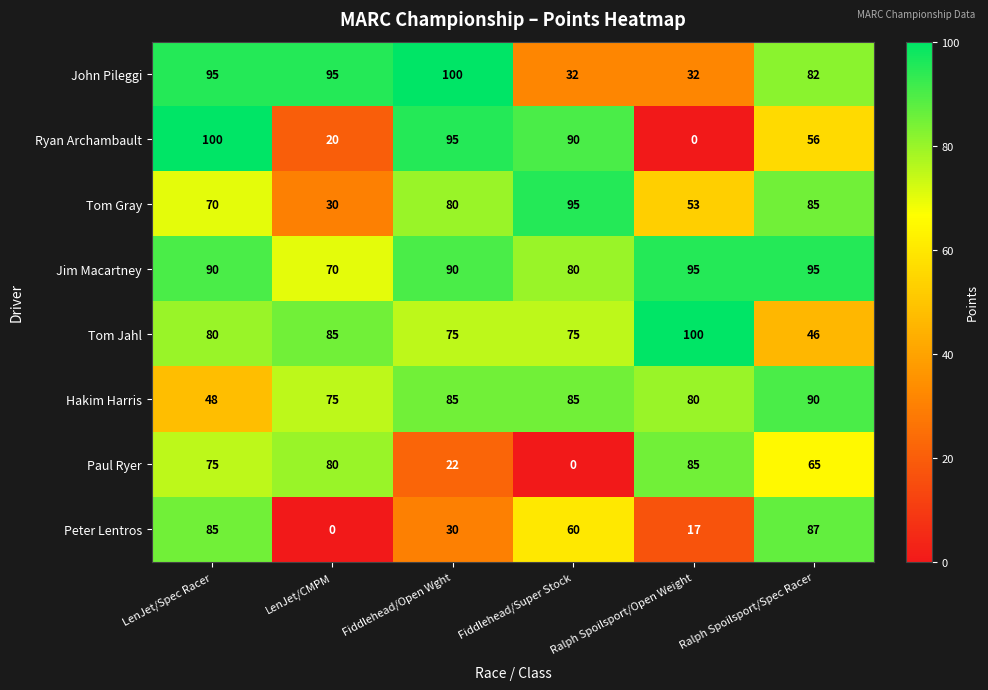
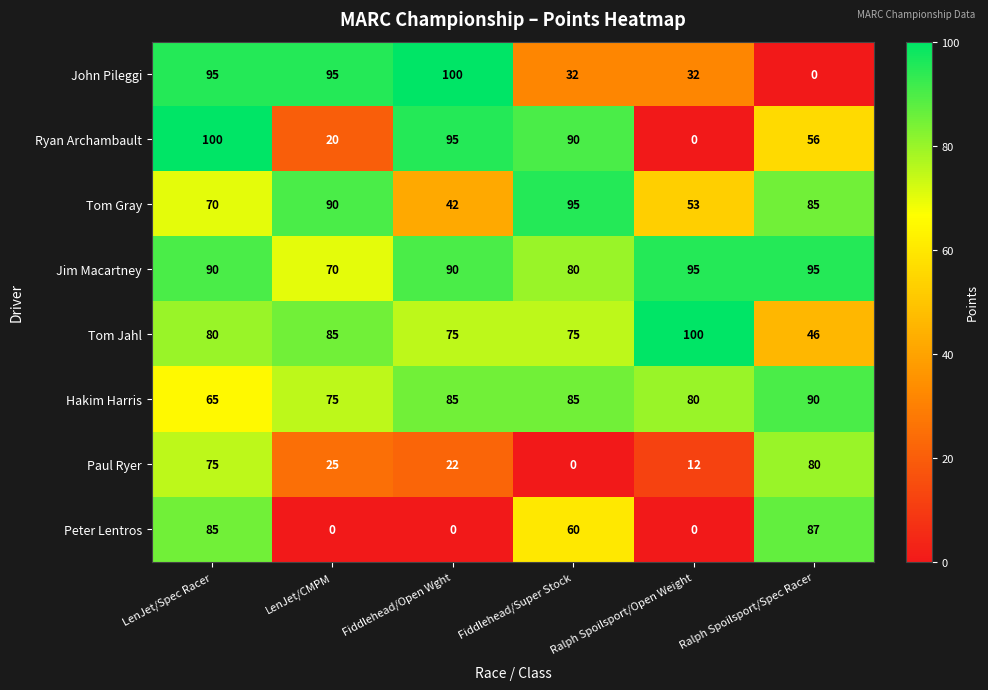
  {
    "John Pileggi": {
      "LenJet/Spec Racer": 95,
      "LenJet/CMPM": 95,
      "Fiddlehead/Open Wght": 100,
      "Fiddlehead/Super Stock": 32,
      "Ralph Spoilsport/Open Weight": 32,
-     "Ralph Spoilsport/Spec Racer": 82
+     "Ralph Spoilsport/Spec Racer": 0
    },
    "Ryan Archambault": {
      "LenJet/Spec Racer": 100,
      "LenJet/CMPM": 20,
      "Fiddlehead/Open Wght": 95,
      "Fiddlehead/Super Stock": 90,
      "Ralph Spoilsport/Open Weight": 0,
      "Ralph Spoilsport/Spec Racer": 56
    },
    "Tom Gray": {
      "LenJet/Spec Racer": 70,
-     "LenJet/CMPM": 30,
-     "Fiddlehead/Open Wght": 80,
+     "LenJet/CMPM": 90,
+     "Fiddlehead/Open Wght": 42,
      "Fiddlehead/Super Stock": 95,
      "Ralph Spoilsport/Open Weight": 53,
      "Ralph Spoilsport/Spec Racer": 85
    },
    "Jim Macartney": {
      "LenJet/Spec Racer": 90,
      "LenJet/CMPM": 70,
      "Fiddlehead/Open Wght": 90,
      "Fiddlehead/Super Stock": 80,
      "Ralph Spoilsport/Open Weight": 95,
      "Ralph Spoilsport/Spec Racer": 95
    },
    "Tom Jahl": {
      "LenJet/Spec Racer": 80,
      "LenJet/CMPM": 85,
      "Fiddlehead/Open Wght": 75,
      "Fiddlehead/Super Stock": 75,
      "Ralph Spoilsport/Open Weight": 100,
      "Ralph Spoilsport/Spec Racer": 46
    },
    "Hakim Harris": {
-     "LenJet/Spec Racer": 48,
+     "LenJet/Spec Racer": 65,
      "LenJet/CMPM": 75,
      "Fiddlehead/Open Wght": 85,
      "Fiddlehead/Super Stock": 85,
      "Ralph Spoilsport/Open Weight": 80,
      "Ralph Spoilsport/Spec Racer": 90
    },
    "Paul Ryer": {
      "LenJet/Spec Racer": 75,
-     "LenJet/CMPM": 80,
+     "LenJet/CMPM": 25,
      "Fiddlehead/Open Wght": 22,
      "Fiddlehead/Super Stock": 0,
-     "Ralph Spoilsport/Open Weight": 85,
-     "Ralph Spoilsport/Spec Racer": 65
+     "Ralph Spoilsport/Open Weight": 12,
+     "Ralph Spoilsport/Spec Racer": 80
    },
    "Peter Lentros": {
      "LenJet/Spec Racer": 85,
      "LenJet/CMPM": 0,
-     "Fiddlehead/Open Wght": 30,
+     "Fiddlehead/Open Wght": 0,
      "Fiddlehead/Super Stock": 60,
-     "Ralph Spoilsport/Open Weight": 17,
+     "Ralph Spoilsport/Open Weight": 0,
      "Ralph Spoilsport/Spec Racer": 87
    }
  }
